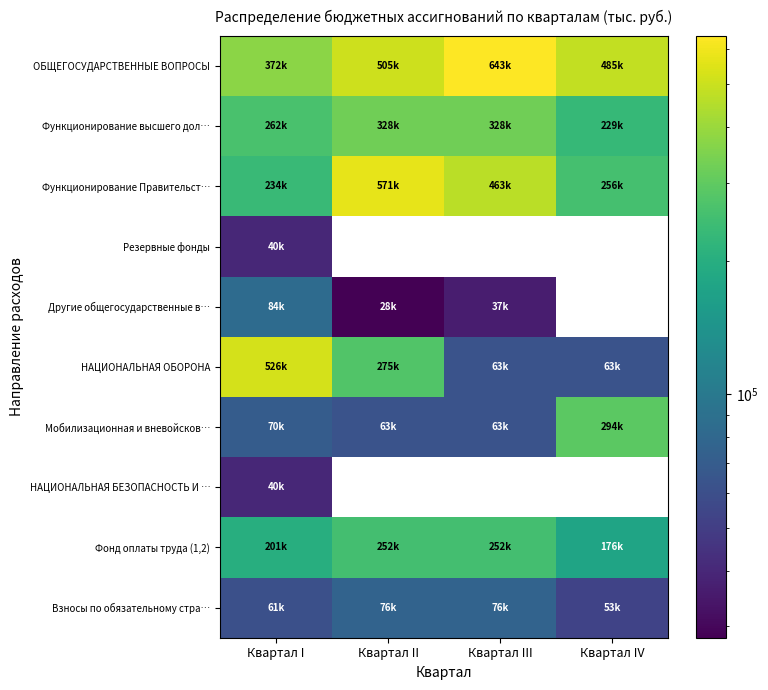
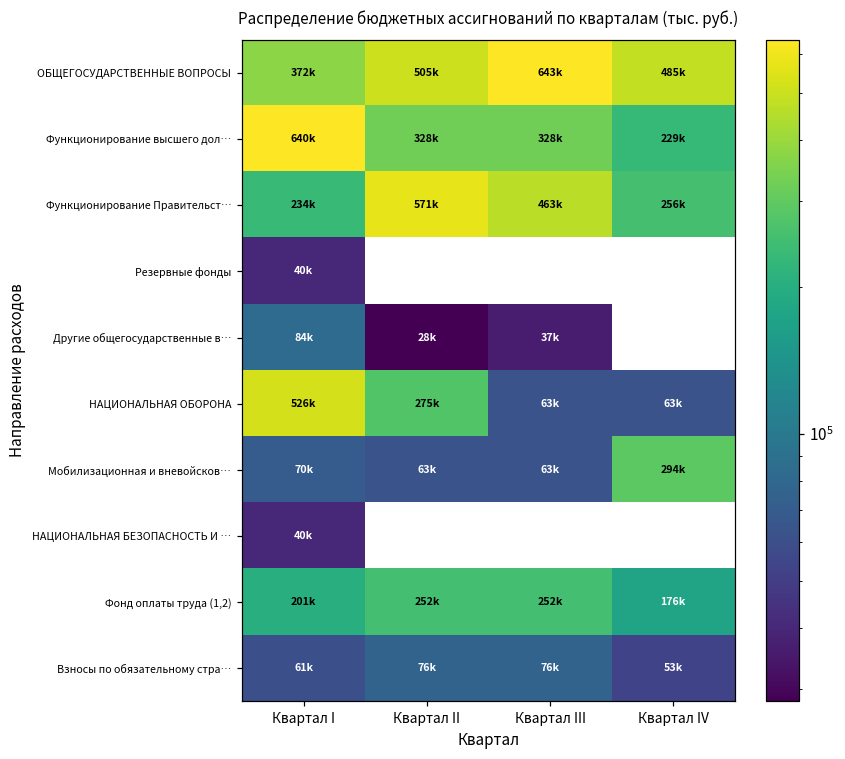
  {
    "ОБЩЕГОСУДАРСТВЕННЫЕ ВОПРОСЫ": {
      "Квартал I": "372k",
      "Квартал II": "505k",
      "Квартал III": "643k",
      "Квартал IV": "485k"
    },
    "Функционирование высшего дол…": {
-     "Квартал I": "262k",
+     "Квартал I": "640k",
      "Квартал II": "328k",
      "Квартал III": "328k",
      "Квартал IV": "229k"
    },
    "Функционирование Правительст…": {
      "Квартал I": "234k",
      "Квартал II": "571k",
      "Квартал III": "463k",
      "Квартал IV": "256k"
    },
    "Резервные фонды": {
      "Квартал I": "40k"
    },
    "Другие общегосударственные в…": {
      "Квартал I": "84k",
      "Квартал II": "28k",
      "Квартал III": "37k"
    },
    "НАЦИОНАЛЬНАЯ ОБОРОНА": {
      "Квартал I": "526k",
      "Квартал II": "275k",
      "Квартал III": "63k",
      "Квартал IV": "63k"
    },
    "Мобилизационная и вневойсков…": {
      "Квартал I": "70k",
      "Квартал II": "63k",
      "Квартал III": "63k",
      "Квартал IV": "294k"
    },
    "НАЦИОНАЛЬНАЯ БЕЗОПАСНОСТЬ И …": {
      "Квартал I": "40k"
    },
    "Фонд оплаты труда (1,2)": {
      "Квартал I": "201k",
      "Квартал II": "252k",
      "Квартал III": "252k",
      "Квартал IV": "176k"
    },
    "Взносы по обязательному стра…": {
      "Квартал I": "61k",
      "Квартал II": "76k",
      "Квартал III": "76k",
      "Квартал IV": "53k"
    }
  }
